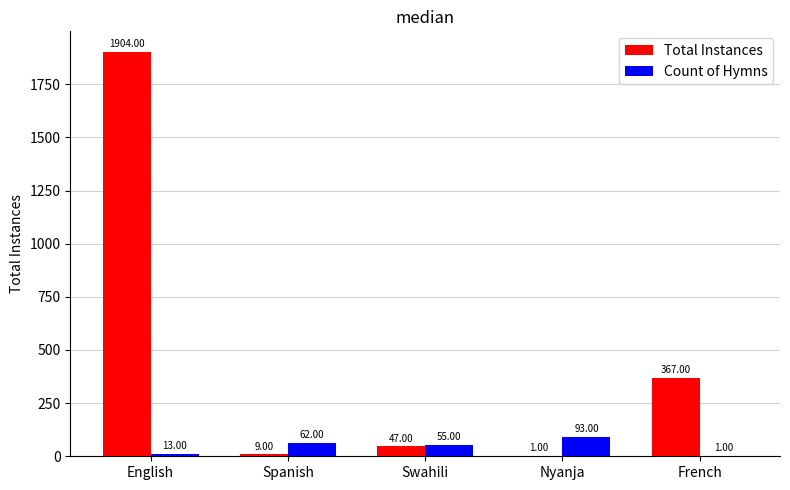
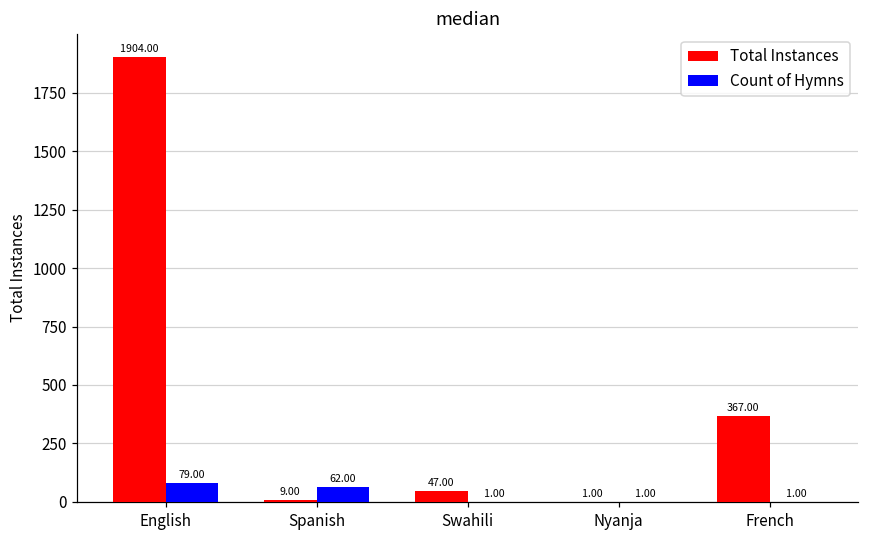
  {
    "Total Instances": {
      "English": 1904.00,
      "Spanish": 9.00,
      "Swahili": 47.00,
      "Nyanja": 1.00,
      "French": 367.00
    },
    "Count of Hymns": {
-     "English": 13.00,
+     "English": 79.00,
      "Spanish": 62.00,
-     "Swahili": 55.00,
-     "Nyanja": 93.00,
+     "Swahili": 1.00,
+     "Nyanja": 1.00,
      "French": 1.00
    }
  }
